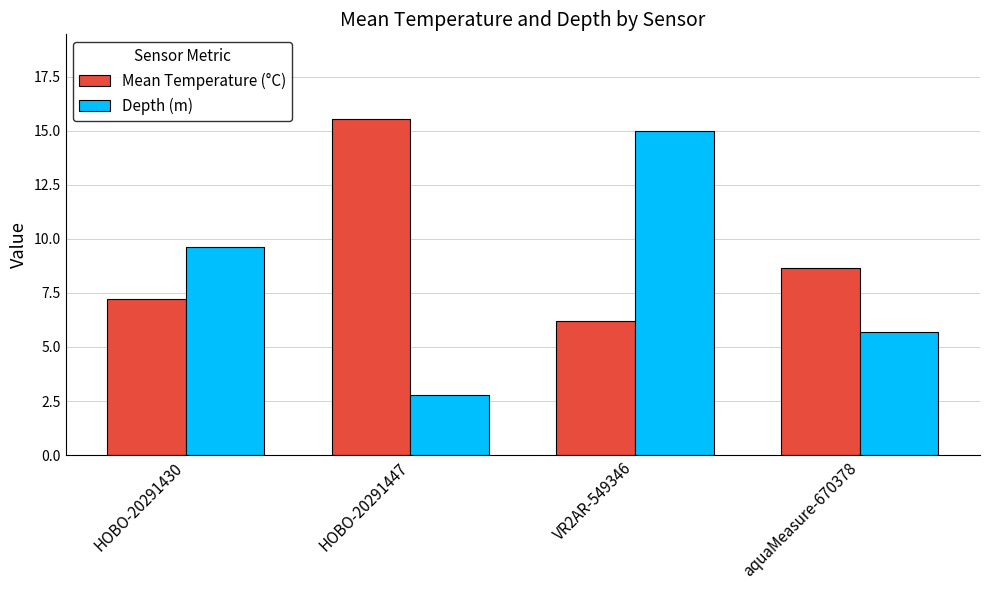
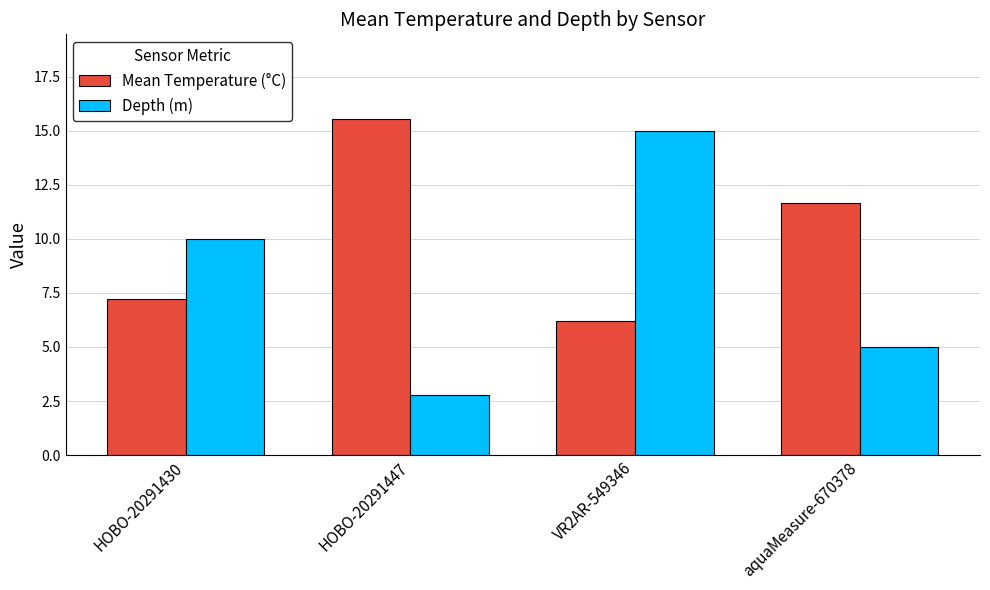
  {
    "Mean Temperature (°C)": {
      "HOBO-20291430": 7.2,
      "HOBO-20291447": 15.6,
      "VR2AR-549346": 6.2,
-     "aquaMeasure-670378": 8.6
+     "aquaMeasure-670378": 11.7
    },
    "Depth (m)": {
-     "HOBO-20291430": 9.6,
+     "HOBO-20291430": 10.0,
      "HOBO-20291447": 2.8,
      "VR2AR-549346": 15.0,
-     "aquaMeasure-670378": 5.7
+     "aquaMeasure-670378": 5.0
    }
  }
